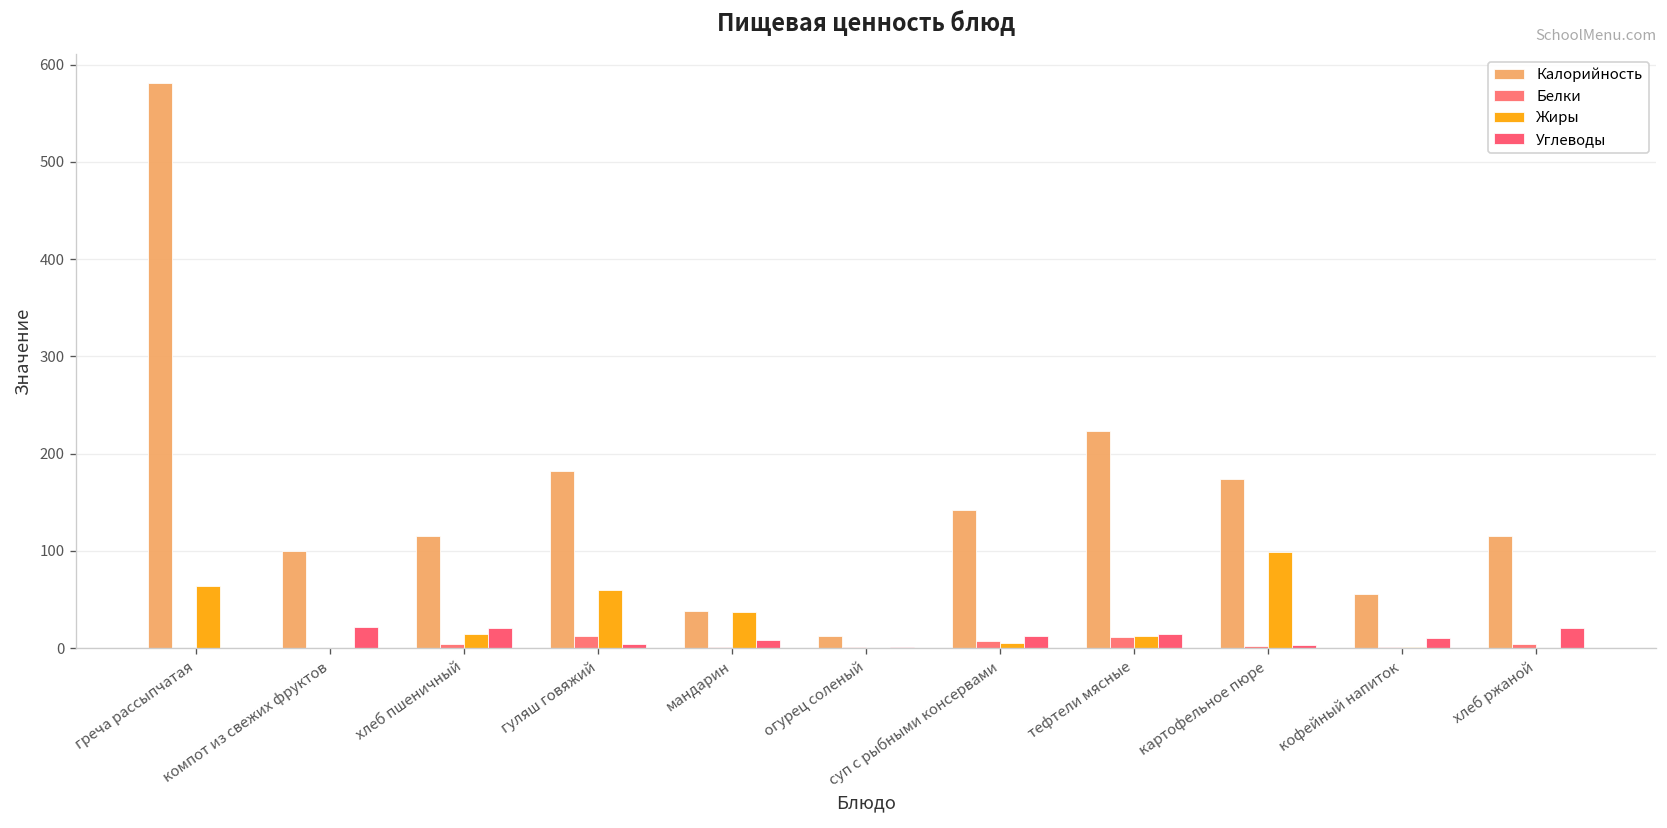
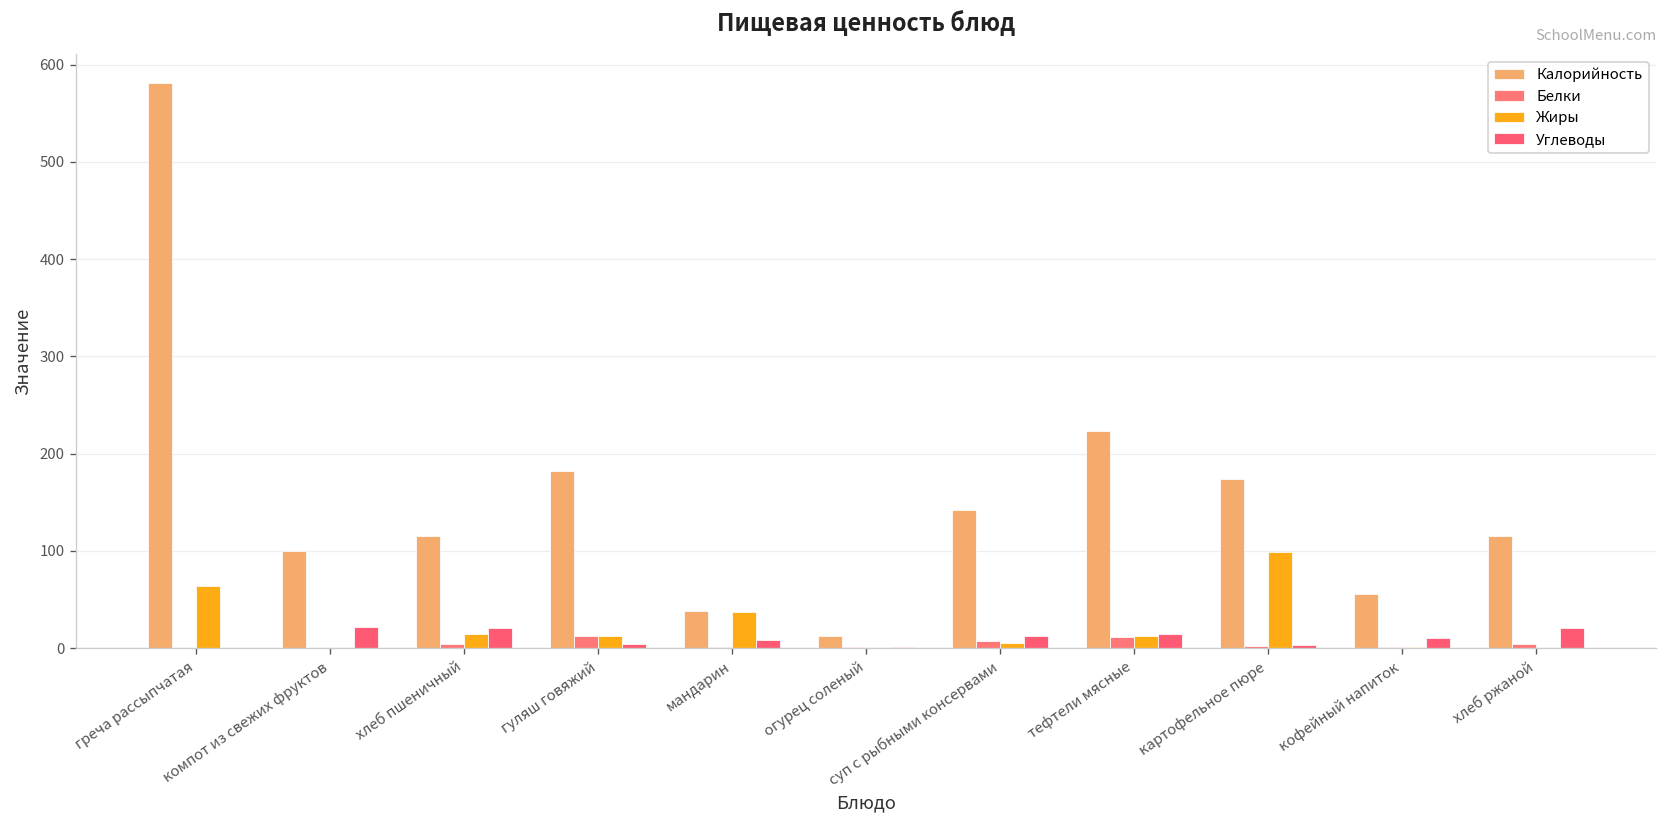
  {
    "Жиры": {
      "греча рассыпчатая": 60,
      "хлеб пшеничный": 10,
-     "гуляш говяжий": 60,
+     "гуляш говяжий": 10,
      "мандарин": 40,
      "суп с рыбными консервами": 10,
      "тефтели мясные": 10,
      "картофельное пюре": 100
    }
  }
